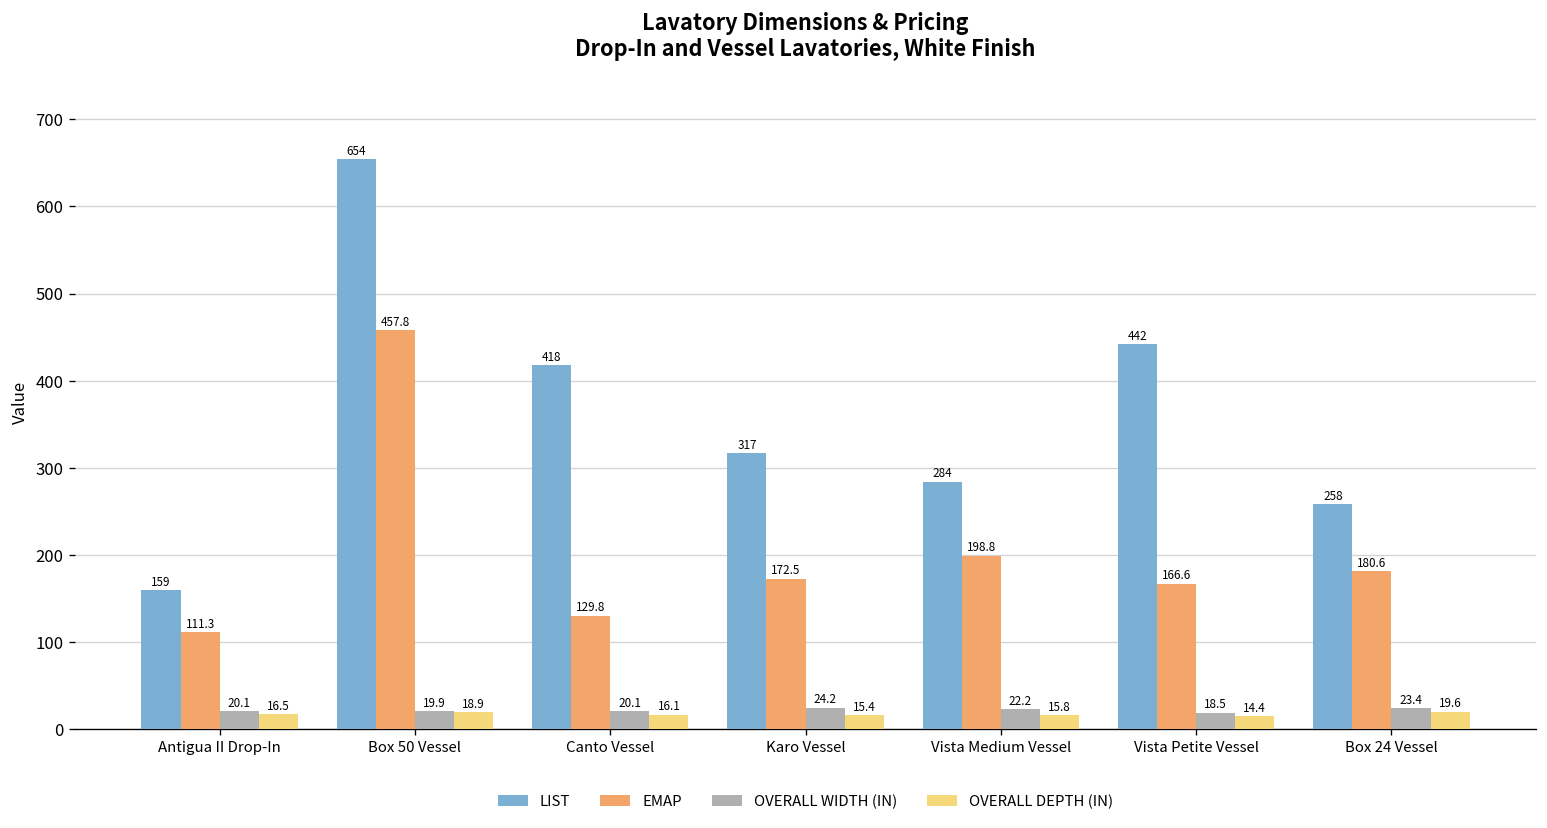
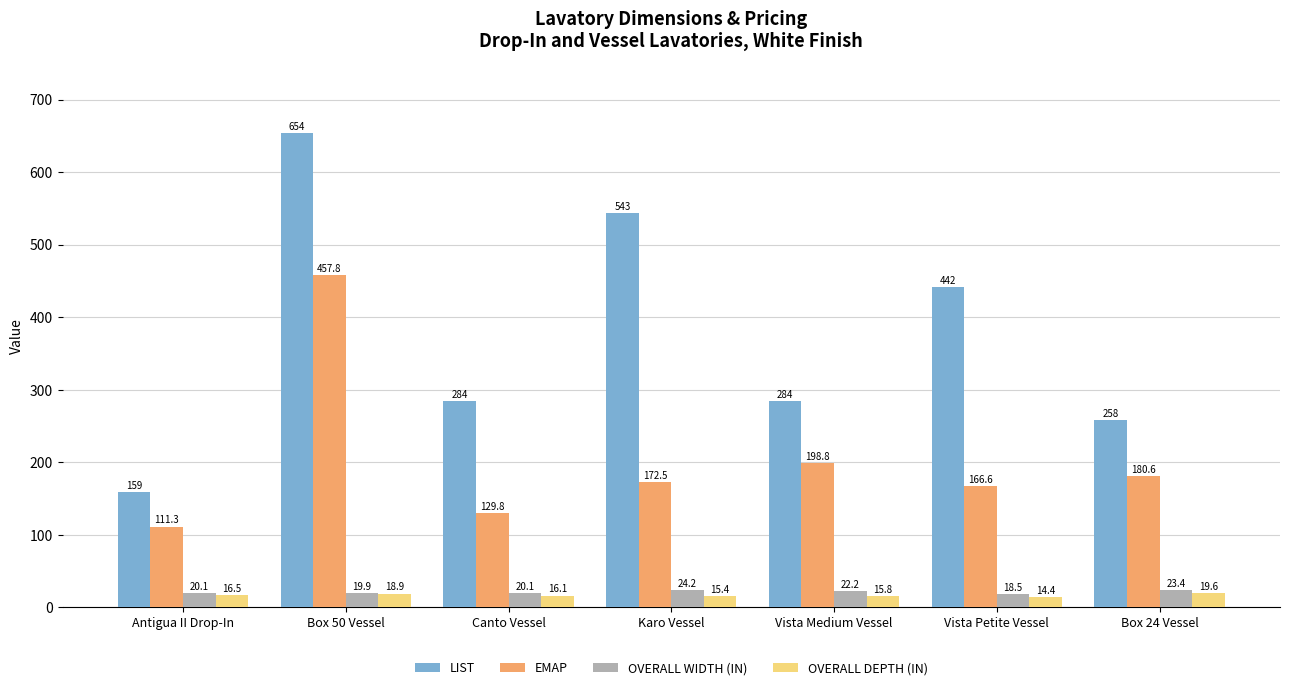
  {
    "LIST": {
      "Antigua II Drop-In": 159,
      "Box 50 Vessel": 654,
-     "Canto Vessel": 418,
-     "Karo Vessel": 317,
+     "Canto Vessel": 284,
+     "Karo Vessel": 543,
      "Vista Medium Vessel": 284,
      "Vista Petite Vessel": 442,
      "Box 24 Vessel": 258
    },
    "OVERALL WIDTH (IN)": {
      "Antigua II Drop-In": 20.1,
      "Box 50 Vessel": 19.9,
      "Canto Vessel": 20.1,
      "Karo Vessel": 24.2,
      "Vista Medium Vessel": 22.2,
      "Vista Petite Vessel": 18.5,
      "Box 24 Vessel": 23.4
    }
  }
